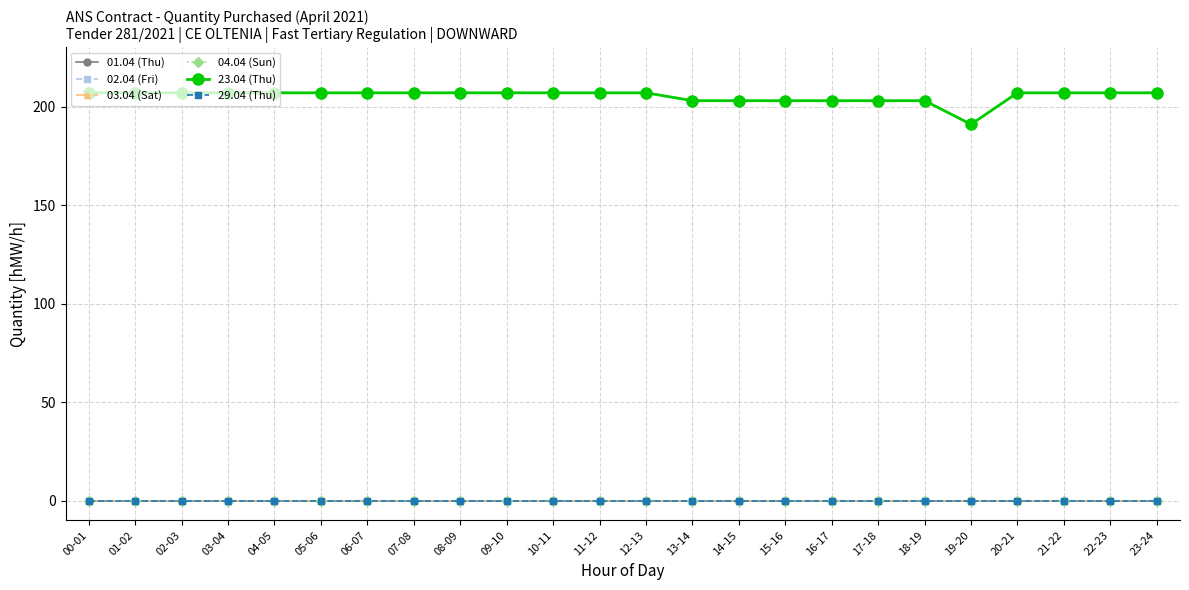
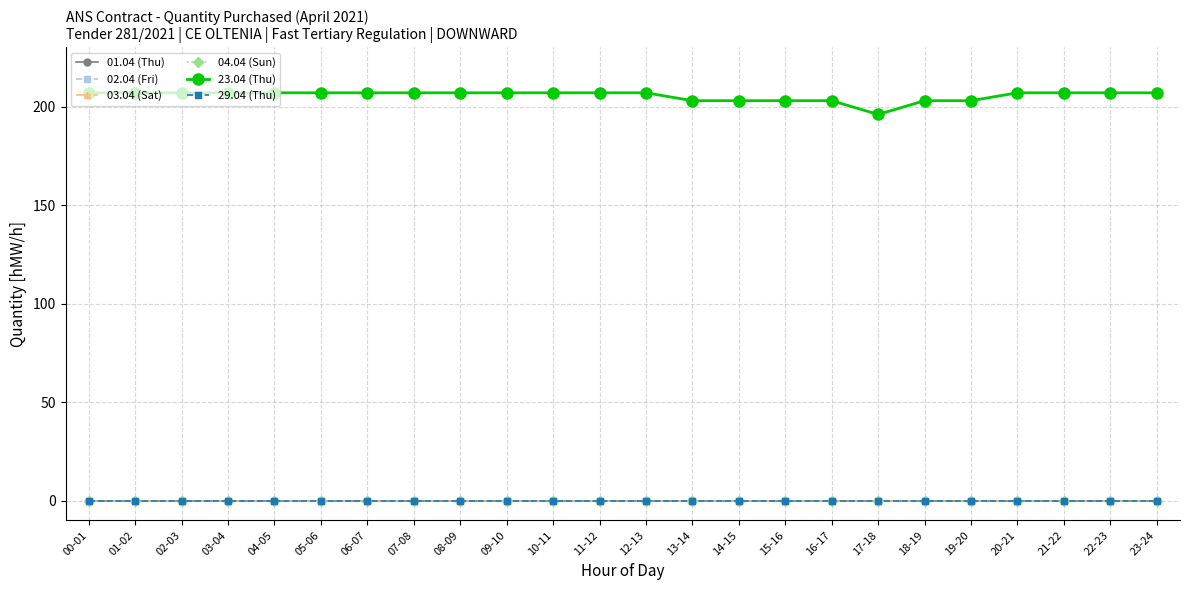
  {
    "29.04 (Thu)": {
      "00-01": 0,
      "01-02": 0,
      "02-03": 0,
      "03-04": 0,
      "04-05": 0,
      "05-06": 0,
      "06-07": 0,
      "07-08": 0,
      "08-09": 0,
      "09-10": 0,
      "10-11": 0,
      "11-12": 0,
      "12-13": 0,
      "13-14": 0,
      "14-15": 0,
      "15-16": 0,
      "16-17": 0,
      "17-18": 0,
      "18-19": 0,
      "19-20": 0,
      "20-21": 0,
      "21-22": 0,
      "22-23": 0,
      "23-24": 0
    },
    "23.04 (Thu)": {
      "05-06": 207,
      "06-07": 207,
      "07-08": 207,
      "08-09": 207,
      "09-10": 207,
      "10-11": 207,
      "11-12": 207,
      "12-13": 207,
      "13-14": 203,
      "14-15": 203,
      "15-16": 203,
      "16-17": 203,
-     "17-18": 203,
+     "17-18": 196,
      "18-19": 203,
-     "19-20": 191,
+     "19-20": 203,
      "20-21": 207,
      "21-22": 207,
      "22-23": 207,
      "23-24": 207
    }
  }
